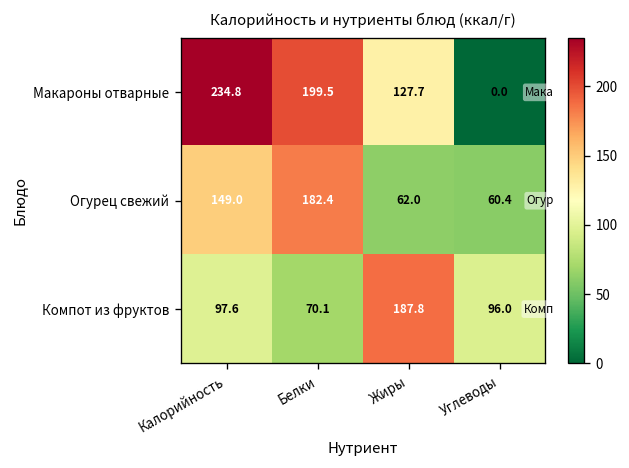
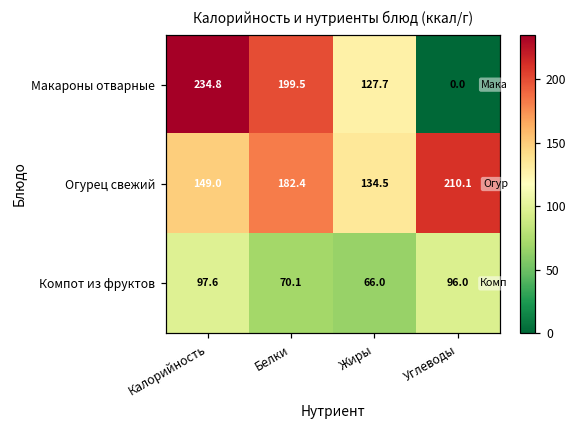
  {
    "Макароны отварные": {
      "Калорийность": 234.8,
      "Белки": 199.5,
      "Жиры": 127.7,
      "Углеводы": 0.0
    },
    "Огурец свежий": {
      "Калорийность": 149.0,
      "Белки": 182.4,
-     "Жиры": 62.0,
-     "Углеводы": 60.4
+     "Жиры": 134.5,
+     "Углеводы": 210.1
    },
    "Компот из фруктов": {
      "Калорийность": 97.6,
      "Белки": 70.1,
-     "Жиры": 187.8,
+     "Жиры": 66.0,
      "Углеводы": 96.0
    }
  }
